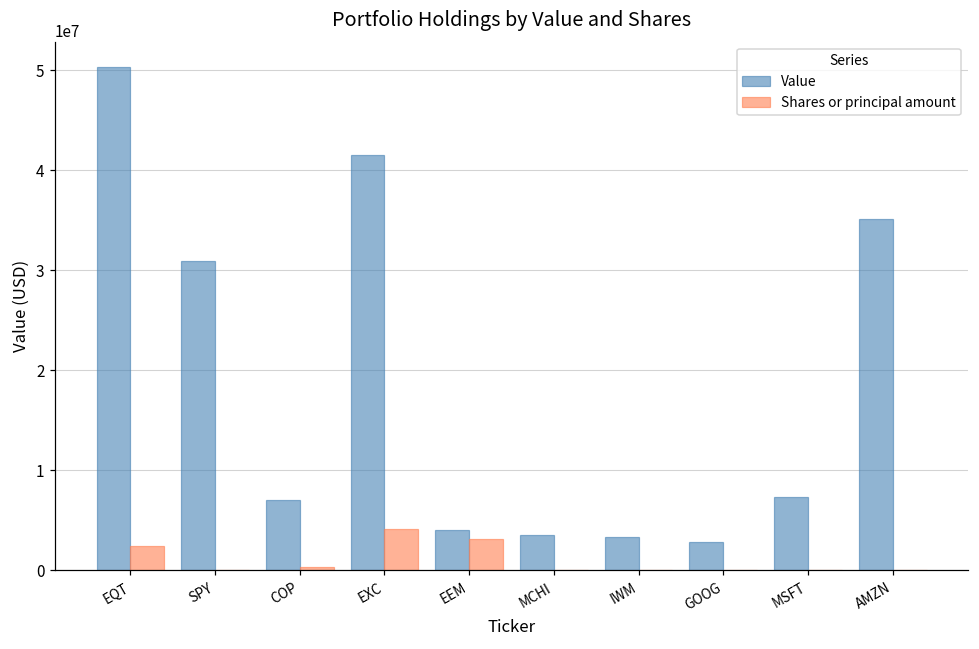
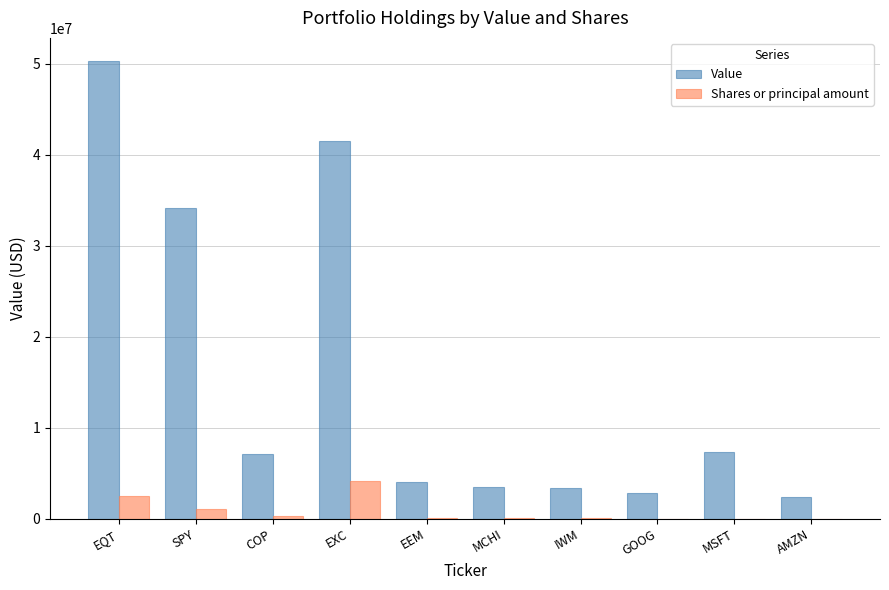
  {
    "Value": {
      "EQT": 50000000,
-     "SPY": 31000000,
+     "SPY": 34000000,
      "COP": 7000000,
      "EXC": 42000000,
      "EEM": 4000000,
      "MCHI": 4000000,
      "IWM": 3000000,
      "GOOG": 3000000,
      "MSFT": 7000000,
-     "AMZN": 35000000
+     "AMZN": 2000000
    },
    "Shares or principal amount": {
      "EQT": 2000000,
-     "SPY": 0,
+     "SPY": 1000000,
      "COP": 0,
      "EXC": 4000000,
-     "EEM": 3000000
+     "EEM": 0
    }
  }
